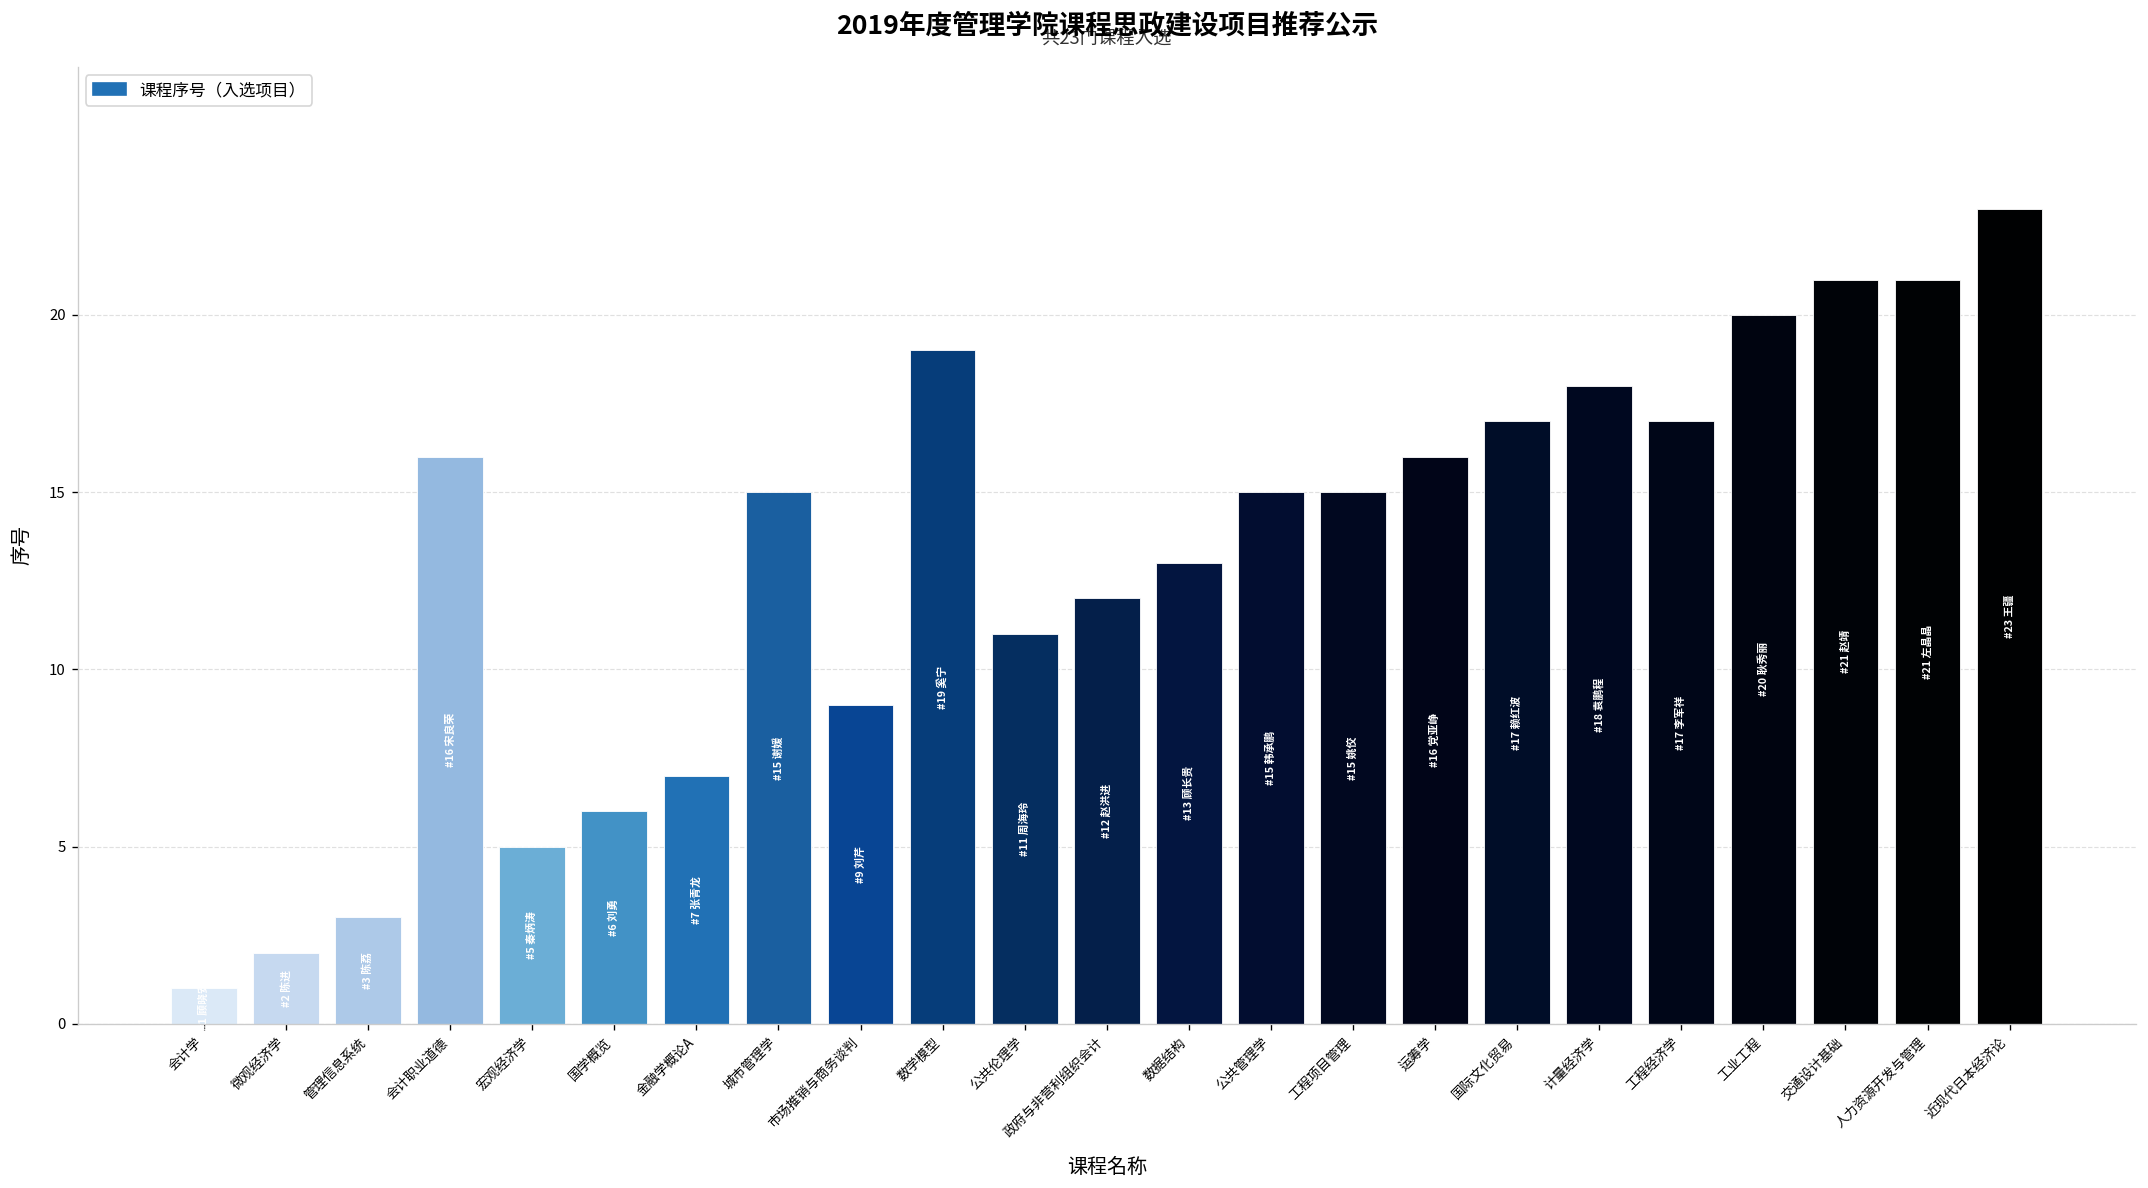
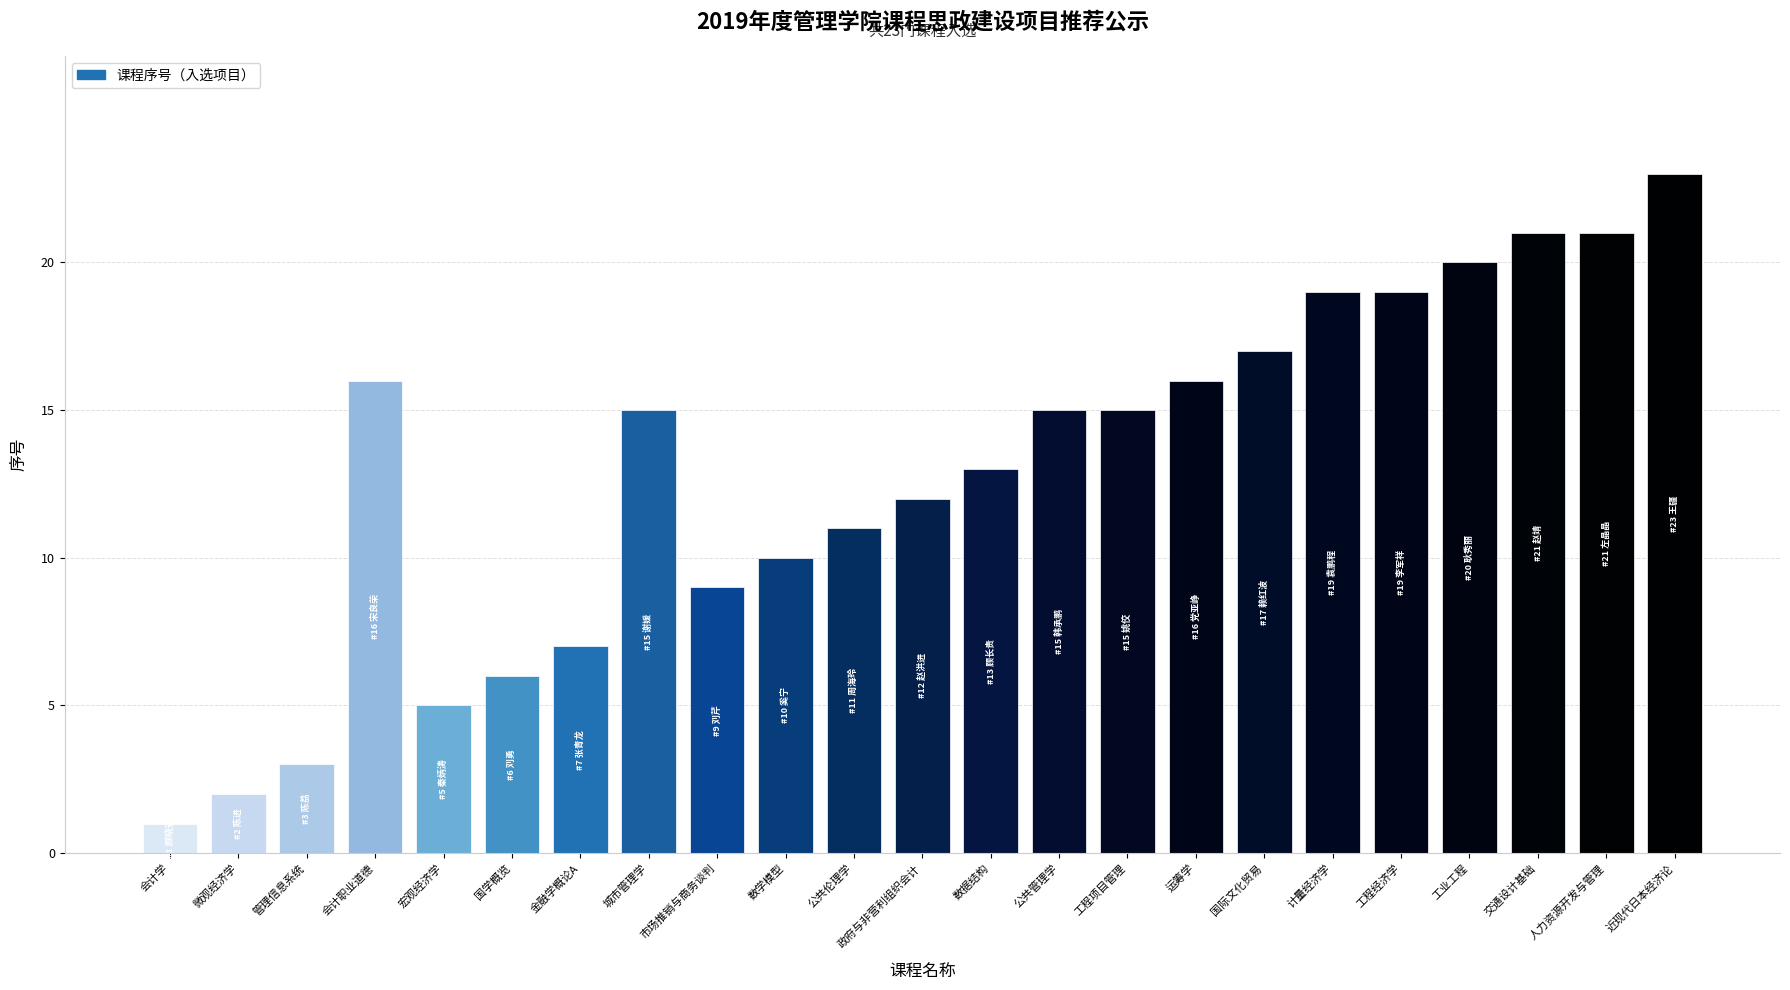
  {
    "微观经济学": 2,
    "管理信息系统": 3,
    "会计职业道德": 16,
    "宏观经济学": 5,
    "国学概览": 6,
    "金融学概论A": 7,
    "城市管理学": 15,
    "市场推销与商务谈判": 9,
-   "数学模型": 19,
+   "数学模型": 10,
    "公共伦理学": 11,
    "政府与非营利组织会计": 12,
    "数据结构": 13,
    "公共管理学": 15,
    "工程项目管理": 15,
    "运筹学": 16,
    "国际文化贸易": 17,
-   "计量经济学": 18,
-   "工程经济学": 17,
+   "计量经济学": 19,
+   "工程经济学": 19,
    "工业工程": 20,
    "交通设计基础": 21,
    "人力资源开发与管理": 21,
    "近现代日本经济论": 23
  }
